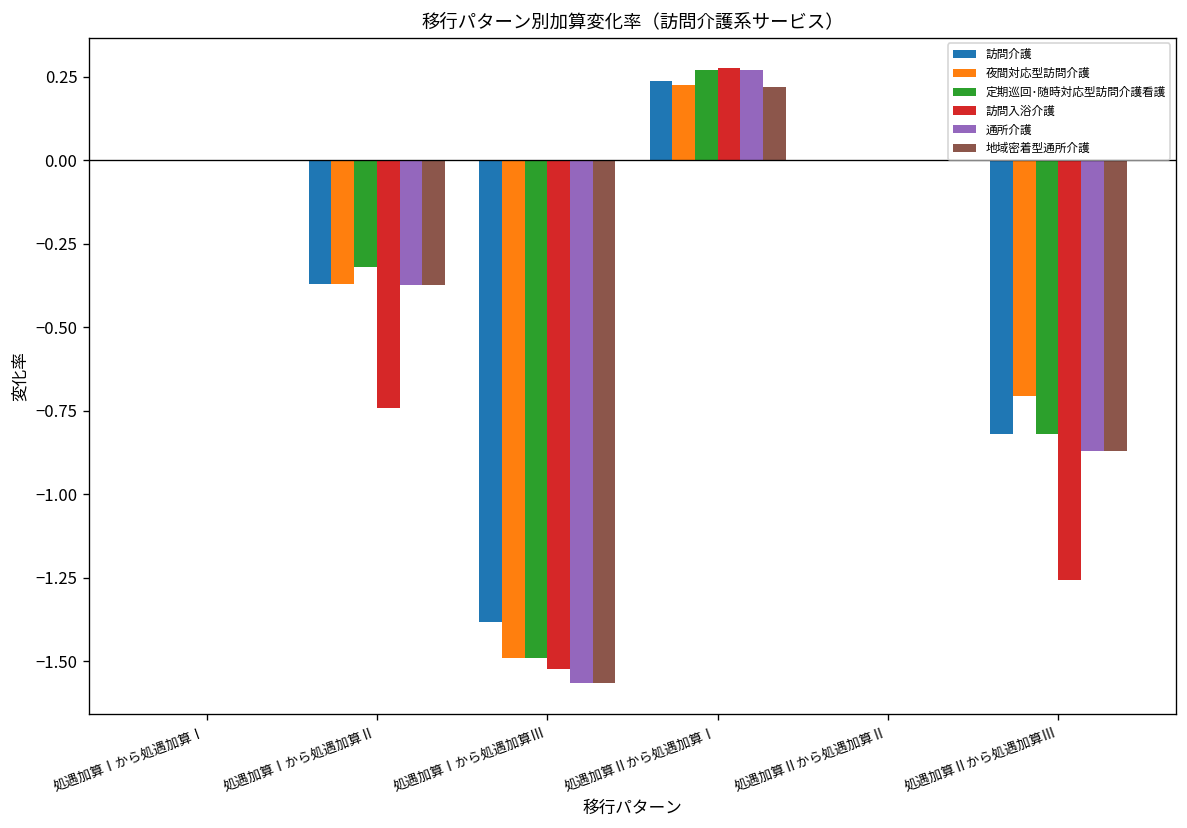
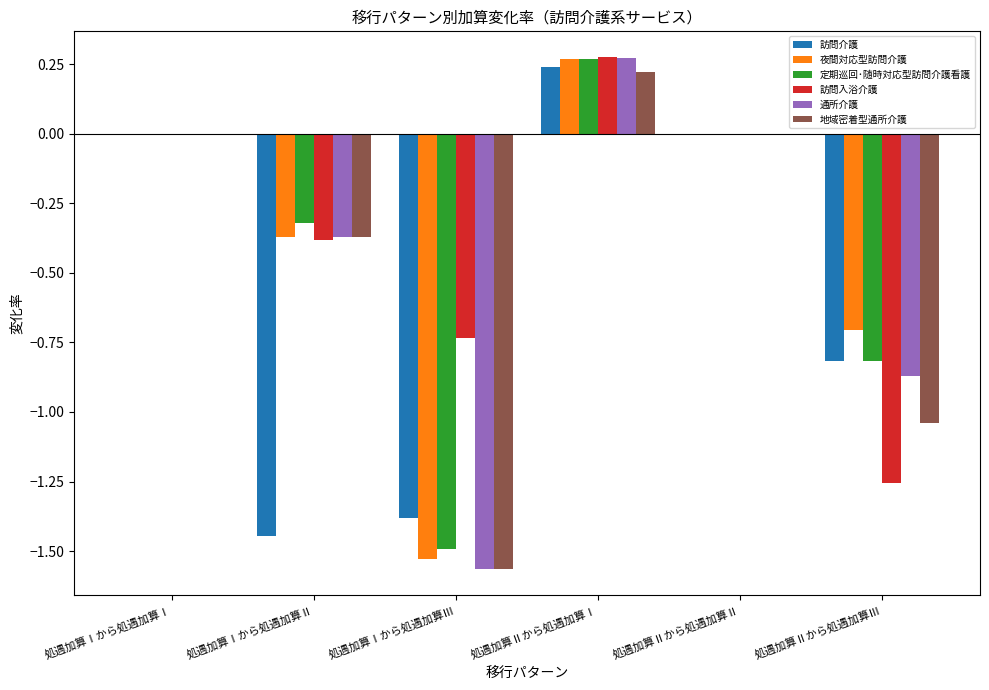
  {
    "訪問介護": {
      "処遇加算Ⅰから処遇加算Ⅰ": 0.00,
-     "処遇加算Ⅰから処遇加算Ⅱ": -0.37,
+     "処遇加算Ⅰから処遇加算Ⅱ": -1.45,
      "処遇加算Ⅰから処遇加算Ⅲ": -1.38,
      "処遇加算Ⅱから処遇加算Ⅰ": 0.24,
      "処遇加算Ⅱから処遇加算Ⅱ": 0.00,
      "処遇加算Ⅱから処遇加算Ⅲ": -0.82
    },
    "夜間対応型訪問介護": {
      "処遇加算Ⅰから処遇加算Ⅰ": 0.00,
      "処遇加算Ⅰから処遇加算Ⅱ": -0.37,
-     "処遇加算Ⅰから処遇加算Ⅲ": -1.49,
-     "処遇加算Ⅱから処遇加算Ⅰ": 0.23,
+     "処遇加算Ⅰから処遇加算Ⅲ": -1.53,
+     "処遇加算Ⅱから処遇加算Ⅰ": 0.27,
      "処遇加算Ⅱから処遇加算Ⅱ": 0.00,
      "処遇加算Ⅱから処遇加算Ⅲ": -0.71
    },
    "定期巡回･随時対応型訪問介護看護": {
      "処遇加算Ⅰから処遇加算Ⅰ": 0.00,
      "処遇加算Ⅰから処遇加算Ⅱ": -0.32,
      "処遇加算Ⅰから処遇加算Ⅲ": -1.49,
      "処遇加算Ⅱから処遇加算Ⅰ": 0.27,
      "処遇加算Ⅱから処遇加算Ⅱ": 0.00,
      "処遇加算Ⅱから処遇加算Ⅲ": -0.82
    },
    "訪問入浴介護": {
      "処遇加算Ⅰから処遇加算Ⅰ": 0.00,
-     "処遇加算Ⅰから処遇加算Ⅱ": -0.74,
-     "処遇加算Ⅰから処遇加算Ⅲ": -1.52,
+     "処遇加算Ⅰから処遇加算Ⅱ": -0.38,
+     "処遇加算Ⅰから処遇加算Ⅲ": -0.73,
      "処遇加算Ⅱから処遇加算Ⅰ": 0.28,
      "処遇加算Ⅱから処遇加算Ⅱ": 0.00,
      "処遇加算Ⅱから処遇加算Ⅲ": -1.25
    },
    "通所介護": {
      "処遇加算Ⅰから処遇加算Ⅰ": 0.00,
      "処遇加算Ⅰから処遇加算Ⅱ": -0.37,
      "処遇加算Ⅰから処遇加算Ⅲ": -1.57,
      "処遇加算Ⅱから処遇加算Ⅰ": 0.27,
      "処遇加算Ⅱから処遇加算Ⅱ": 0.00,
      "処遇加算Ⅱから処遇加算Ⅲ": -0.87
    },
    "地域密着型通所介護": {
      "処遇加算Ⅰから処遇加算Ⅰ": 0.00,
      "処遇加算Ⅰから処遇加算Ⅱ": -0.37,
      "処遇加算Ⅰから処遇加算Ⅲ": -1.57,
      "処遇加算Ⅱから処遇加算Ⅰ": 0.22,
      "処遇加算Ⅱから処遇加算Ⅱ": 0.00,
-     "処遇加算Ⅱから処遇加算Ⅲ": -0.87
+     "処遇加算Ⅱから処遇加算Ⅲ": -1.04
    }
  }
